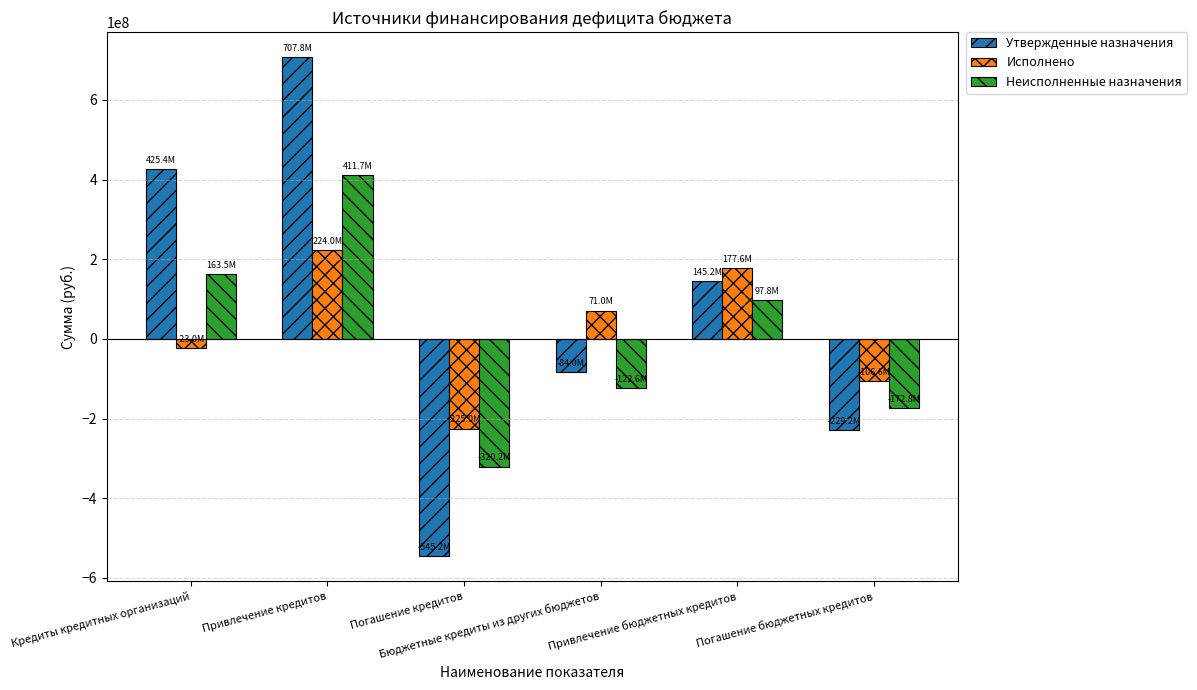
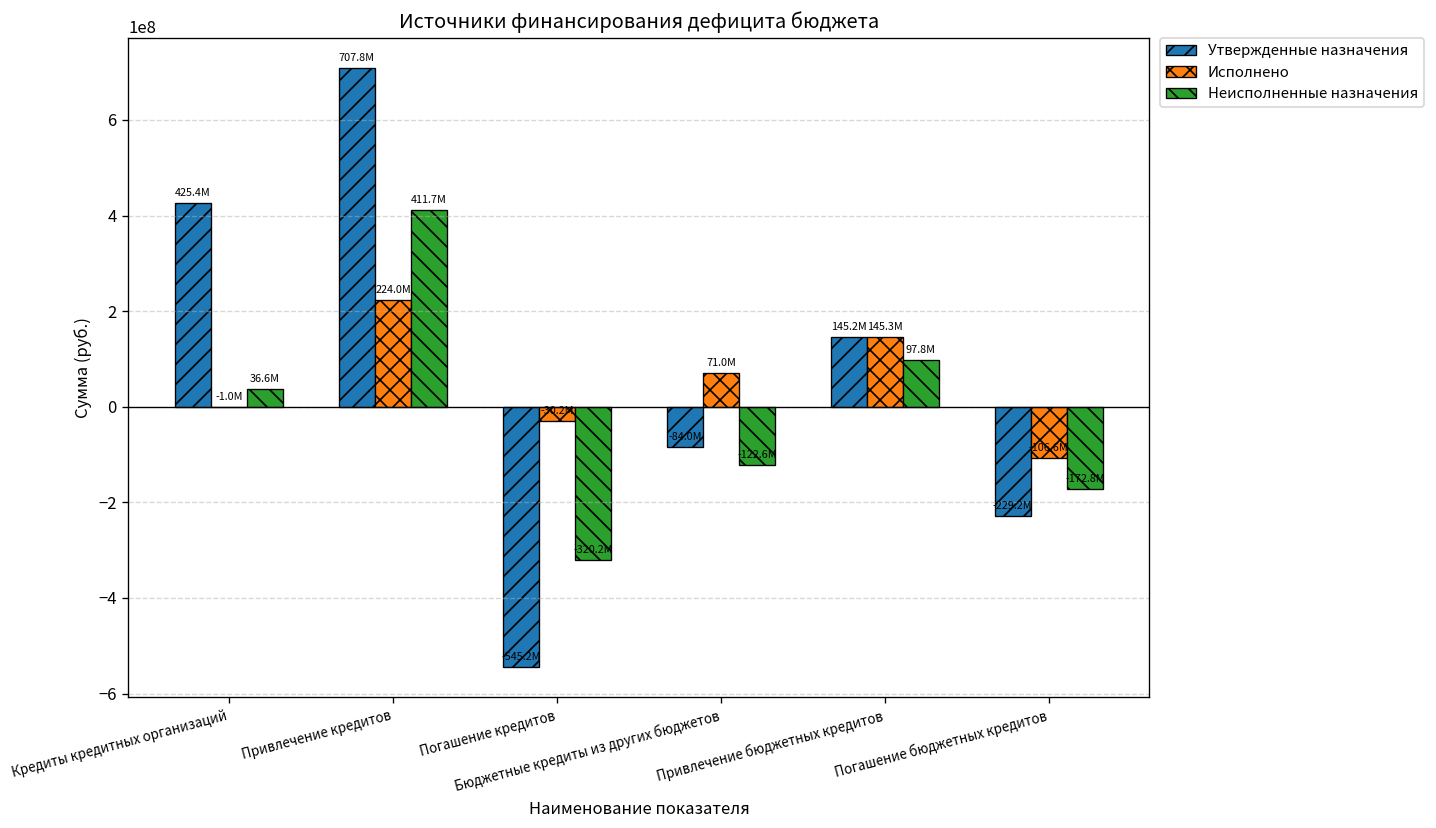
  {
    "Утвержденные назначения": {
      "Кредиты кредитных организаций": "425.4M",
      "Привлечение кредитов": "707.8M",
      "Погашение кредитов": "-545.2M",
      "Бюджетные кредиты из других бюджетов": "-84.0M",
      "Привлечение бюджетных кредитов": "145.2M",
      "Погашение бюджетных кредитов": "-229.2M"
    },
    "Исполнено": {
-     "Кредиты кредитных организаций": "-23.0M",
+     "Кредиты кредитных организаций": "-1.0M",
      "Привлечение кредитов": "224.0M",
-     "Погашение кредитов": "-225.0M",
+     "Погашение кредитов": "-30.2M",
      "Бюджетные кредиты из других бюджетов": "71.0M",
-     "Привлечение бюджетных кредитов": "177.6M",
+     "Привлечение бюджетных кредитов": "145.3M",
      "Погашение бюджетных кредитов": "-106.6M"
    },
    "Неисполненные назначения": {
-     "Кредиты кредитных организаций": "163.5M",
+     "Кредиты кредитных организаций": "36.6M",
      "Привлечение кредитов": "411.7M",
      "Погашение кредитов": "-320.2M",
      "Бюджетные кредиты из других бюджетов": "-122.6M",
      "Привлечение бюджетных кредитов": "97.8M",
      "Погашение бюджетных кредитов": "-172.8M"
    }
  }
